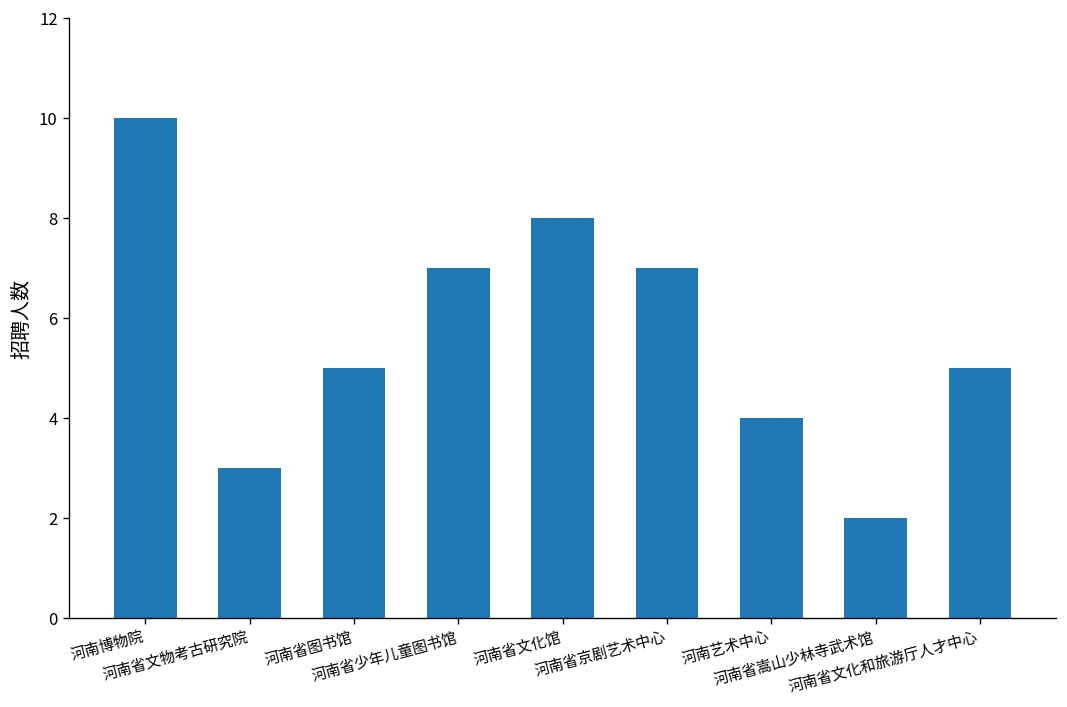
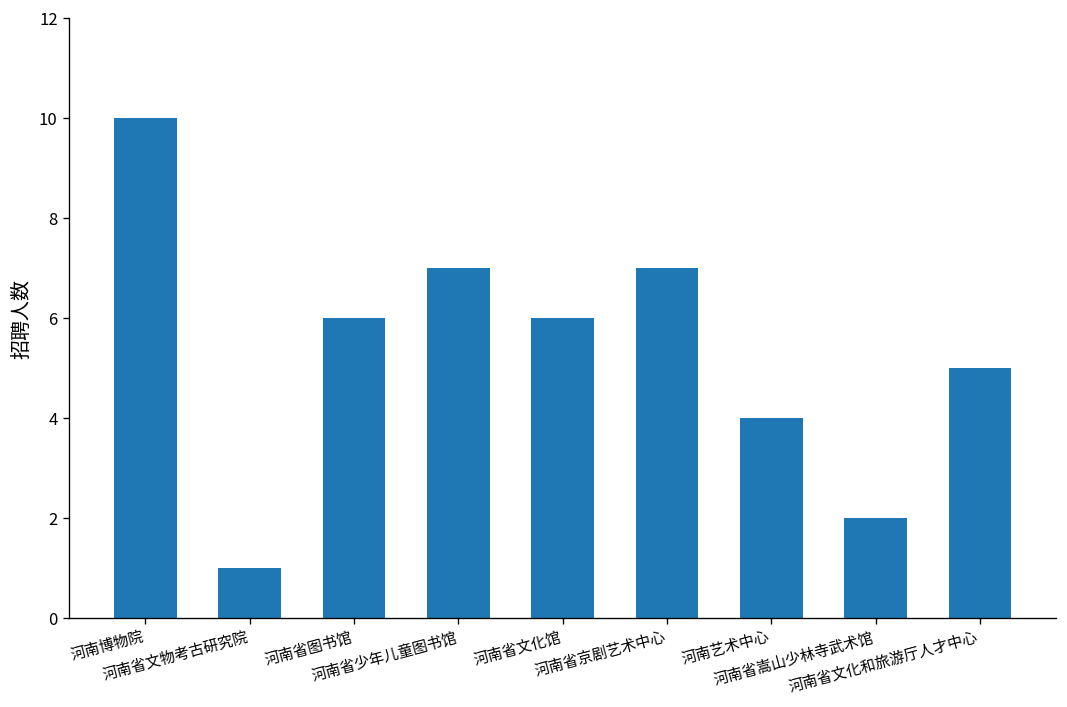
  {
    "河南博物院": 10,
-   "河南省文物考古研究院": 3,
-   "河南省图书馆": 5,
+   "河南省文物考古研究院": 1,
+   "河南省图书馆": 6,
    "河南省少年儿童图书馆": 7,
-   "河南省文化馆": 8,
+   "河南省文化馆": 6,
    "河南省京剧艺术中心": 7,
    "河南艺术中心": 4,
    "河南省嵩山少林寺武术馆": 2,
    "河南省文化和旅游厅人才中心": 5
  }
